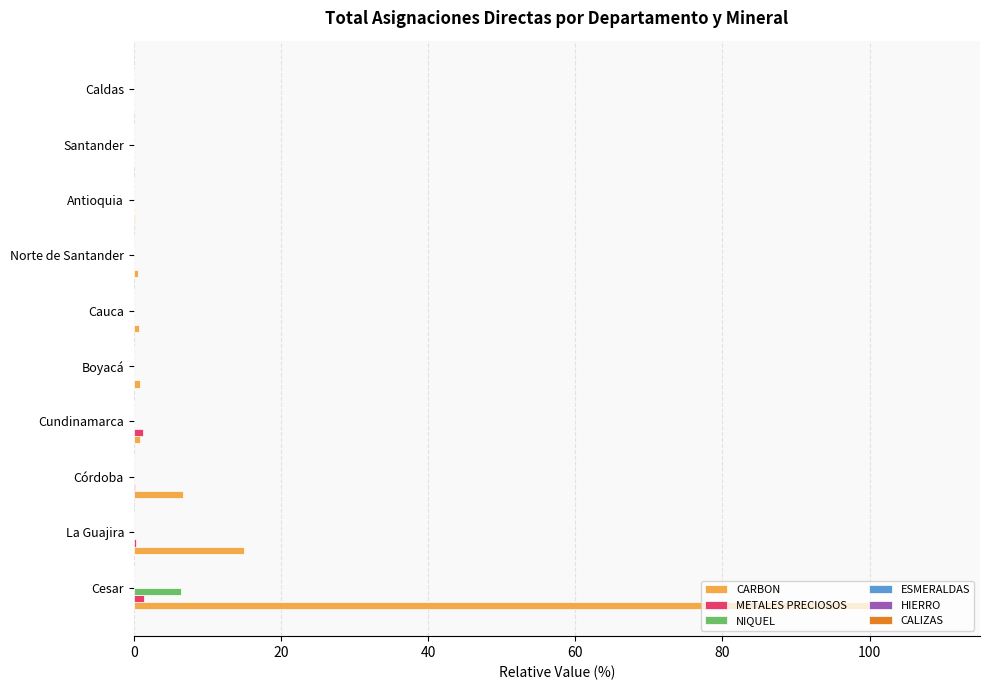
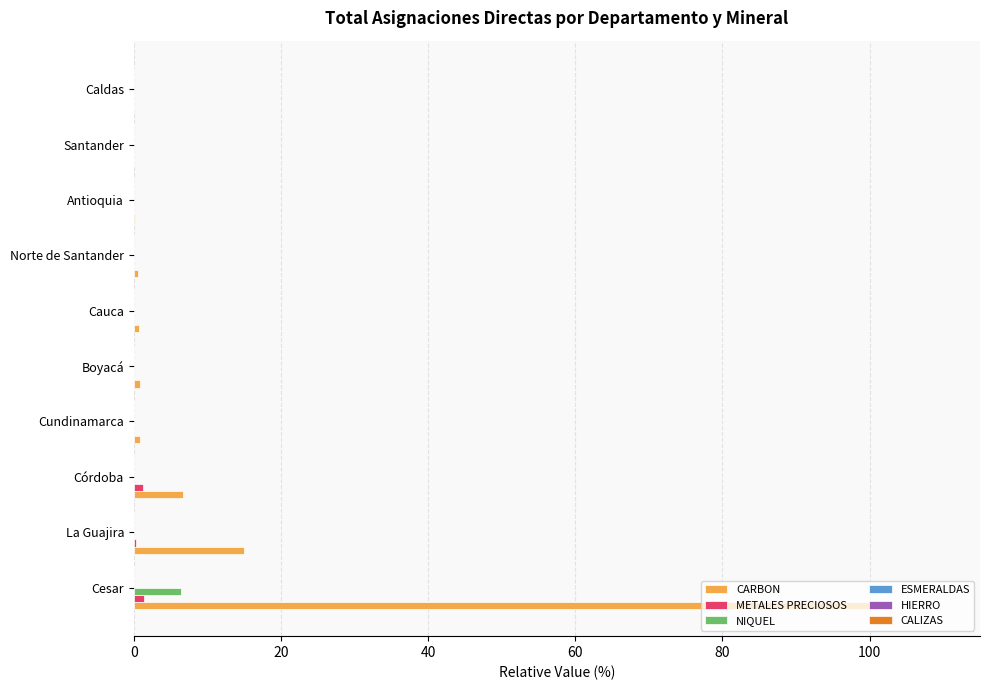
  {
    "METALES PRECIOSOS": {
-     "Cundinamarca": 1,
-     "Córdoba": 0,
+     "Cundinamarca": 0,
+     "Córdoba": 1,
      "Cesar": 1
    },
    "NIQUEL": {
      "Caldas": 0,
      "Santander": 0,
      "Antioquia": 0,
      "Norte de Santander": 0,
      "Cauca": 0,
      "Boyacá": 0,
      "Cundinamarca": 0,
      "Córdoba": 0,
      "La Guajira": 0,
      "Cesar": 6
    },
    "ESMERALDAS": {
      "Caldas": 0,
      "Santander": 0,
      "Antioquia": 0,
      "Norte de Santander": 0,
      "Cauca": 0,
      "Boyacá": 0,
      "Cundinamarca": 0,
      "Córdoba": 0
    },
    "HIERRO": {
      "Caldas": 0,
      "Santander": 0,
      "Antioquia": 0,
      "Norte de Santander": 0,
      "Cauca": 0
    }
  }
